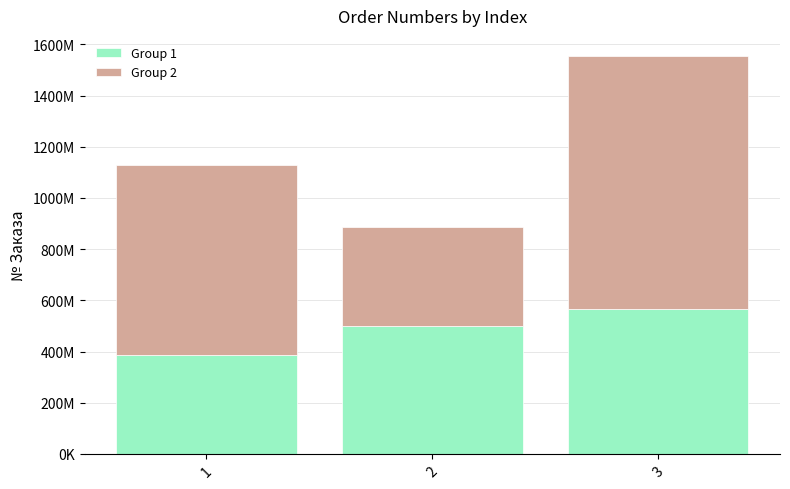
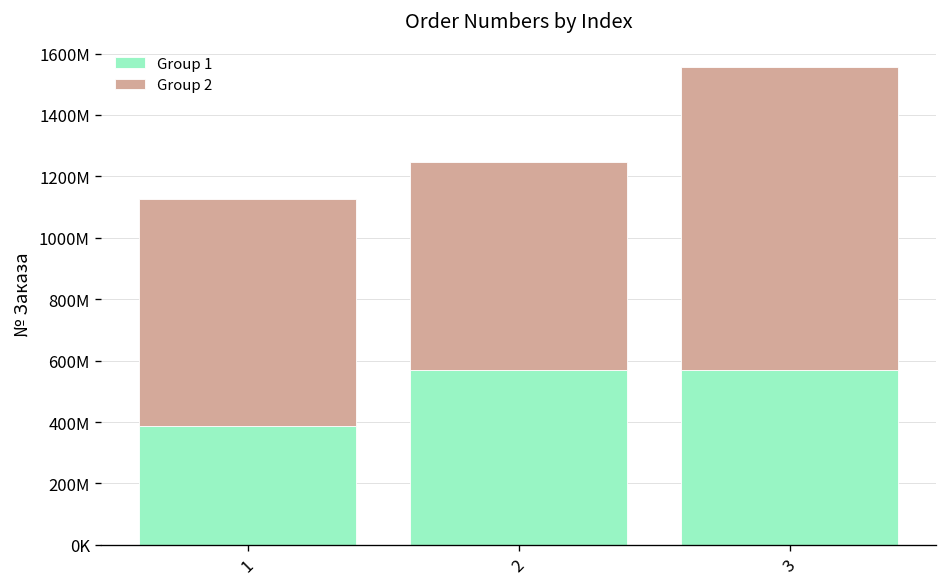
  {
    "Group 1": {
      "1": 390000000,
-     "2": 500000000,
+     "2": 570000000,
      "3": 570000000
    },
    "Group 2": {
      "1": 740000000,
-     "2": 390000000,
+     "2": 680000000,
      "3": 990000000
    }
  }
